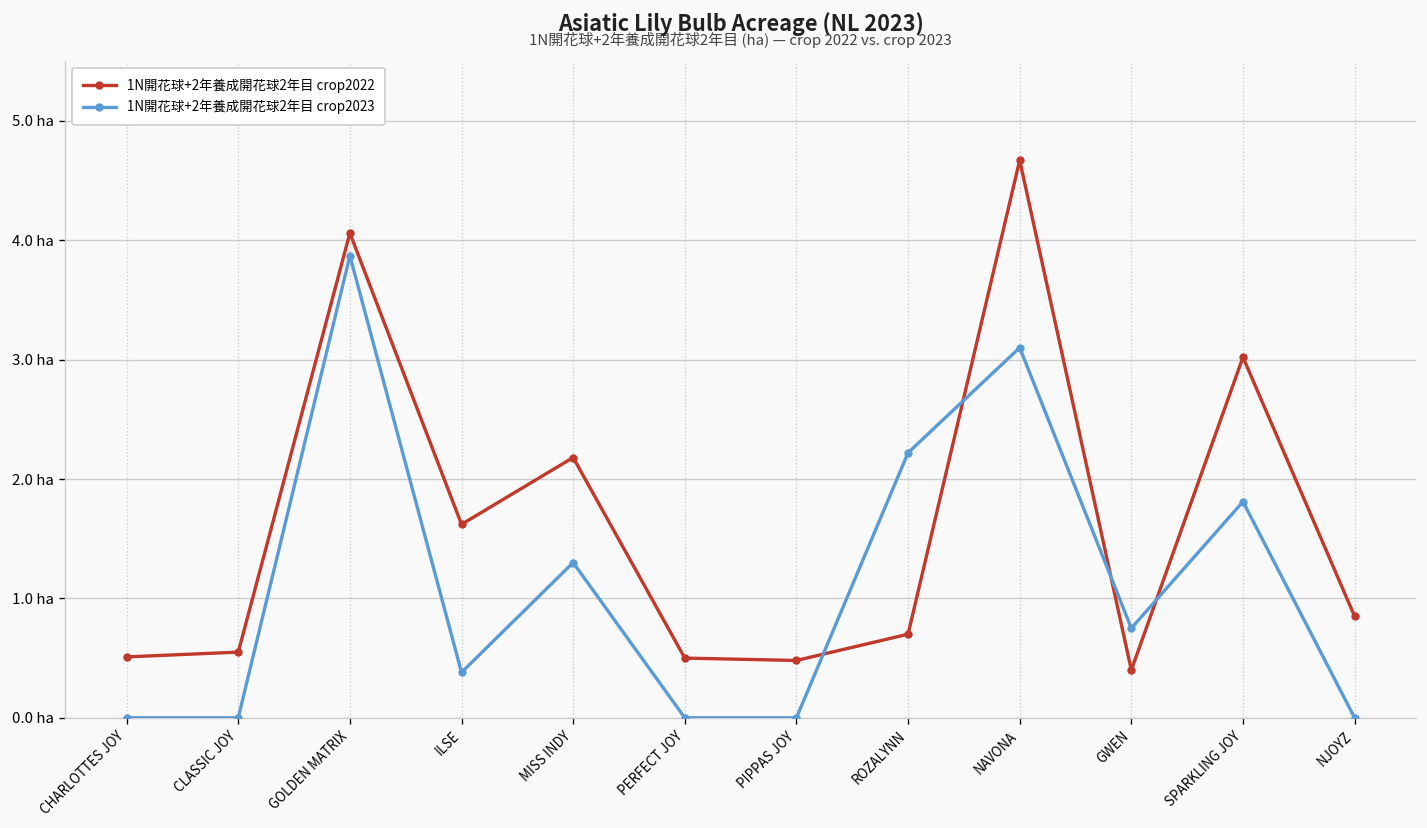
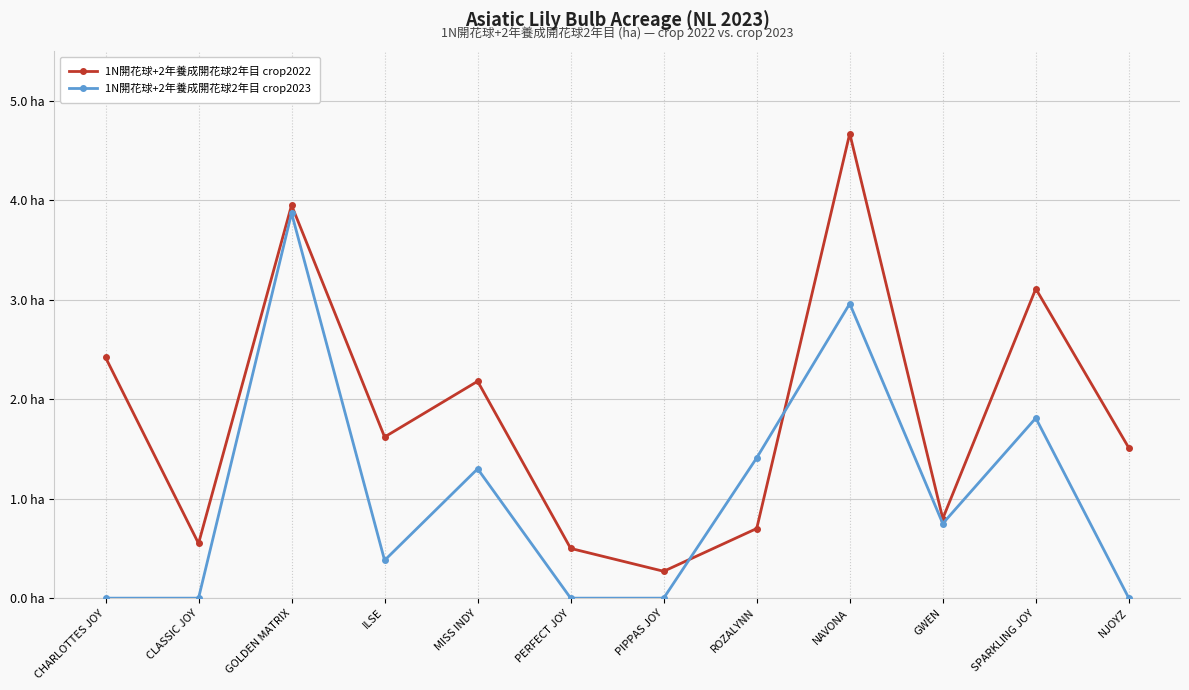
  {
    "1N開花球+2年養成開花球2年目 crop2022": {
-     "CHARLOTTES JOY": "0.5 ha",
+     "CHARLOTTES JOY": "2.4 ha",
      "CLASSIC JOY": "0.6 ha",
-     "GOLDEN MATRIX": "4.1 ha",
+     "GOLDEN MATRIX": "4.0 ha",
      "ILSE": "1.6 ha",
      "MISS INDY": "2.2 ha",
      "PERFECT JOY": "0.5 ha",
-     "PIPPAS JOY": "0.5 ha",
+     "PIPPAS JOY": "0.3 ha",
      "ROZALYNN": "0.7 ha",
      "NAVONA": "4.7 ha",
-     "GWEN": "0.4 ha",
-     "SPARKLING JOY": "3.0 ha",
-     "NJOYZ": "0.9 ha"
+     "GWEN": "0.8 ha",
+     "SPARKLING JOY": "3.1 ha",
+     "NJOYZ": "1.5 ha"
    },
    "1N開花球+2年養成開花球2年目 crop2023": {
      "CHARLOTTES JOY": "0.0 ha",
      "CLASSIC JOY": "0.0 ha",
      "GOLDEN MATRIX": "3.9 ha",
      "ILSE": "0.4 ha",
      "MISS INDY": "1.3 ha",
      "PERFECT JOY": "0.0 ha",
      "PIPPAS JOY": "0.0 ha",
-     "ROZALYNN": "2.2 ha",
-     "NAVONA": "3.1 ha",
+     "ROZALYNN": "1.4 ha",
+     "NAVONA": "3.0 ha",
      "GWEN": "0.8 ha",
      "SPARKLING JOY": "1.8 ha",
      "NJOYZ": "0.0 ha"
    }
  }
